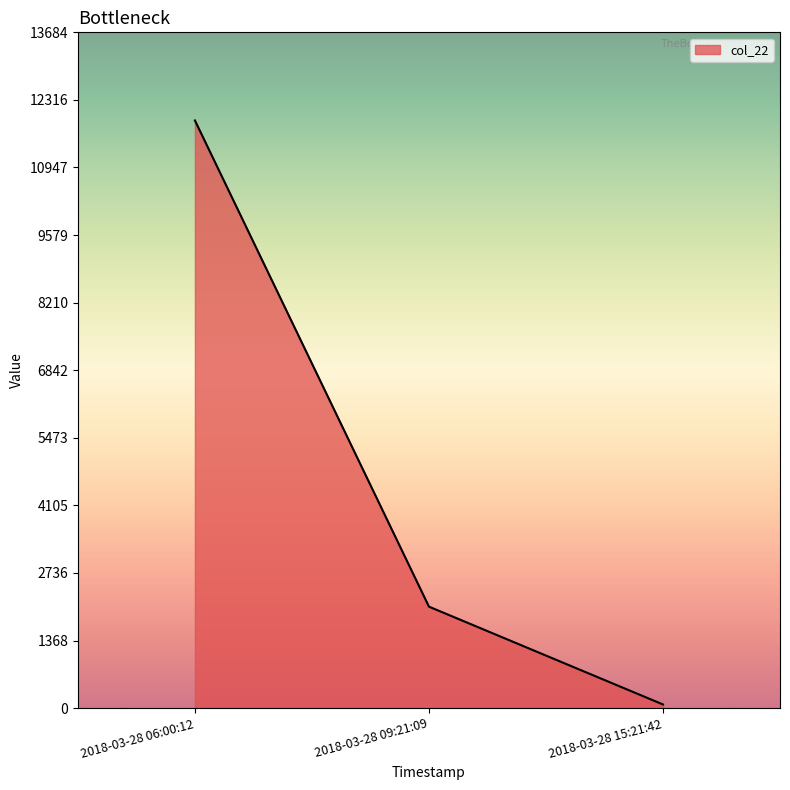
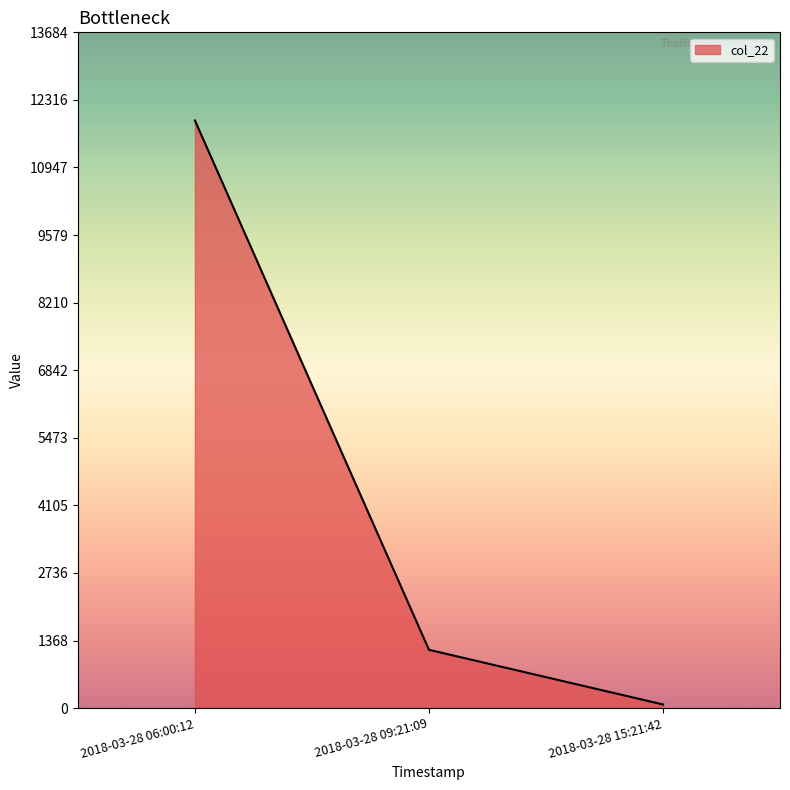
  {
    "2018-03-28 06:00:12": 11900,
-   "2018-03-28 09:21:09": 2100,
+   "2018-03-28 09:21:09": 1200,
    "2018-03-28 15:21:42": 100
  }
